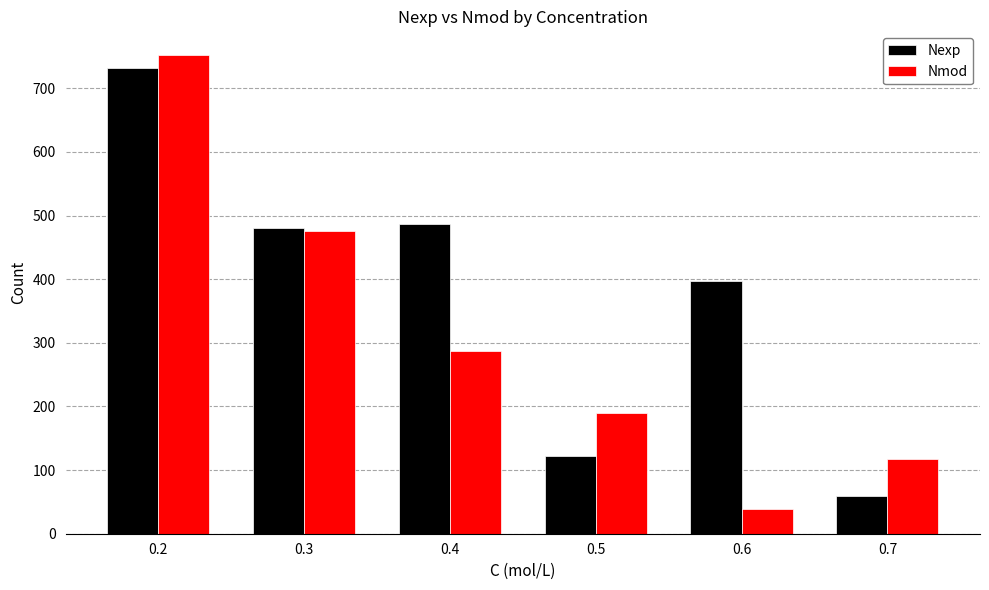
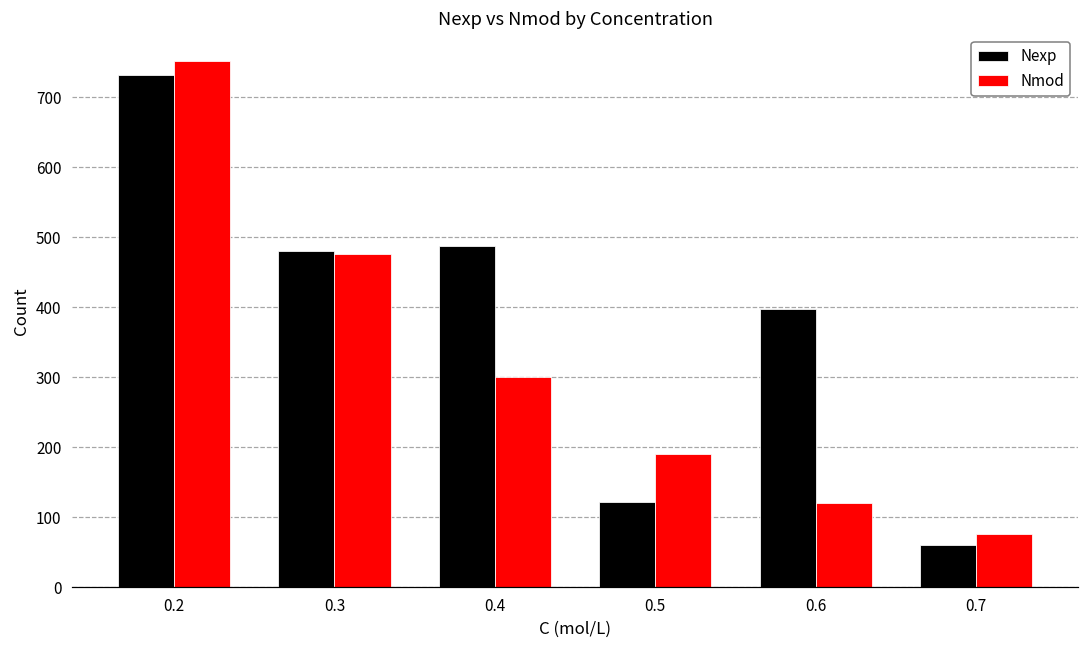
  {
    "Nexp": {
      "0.2": 730,
      "0.3": 480,
      "0.4": 490,
      "0.5": 120,
      "0.6": 400,
      "0.7": 60
    },
    "Nmod": {
      "0.2": 750,
      "0.3": 480,
-     "0.4": 290,
+     "0.4": 300,
      "0.5": 190,
-     "0.6": 40,
-     "0.7": 120
+     "0.6": 120,
+     "0.7": 80
    }
  }
